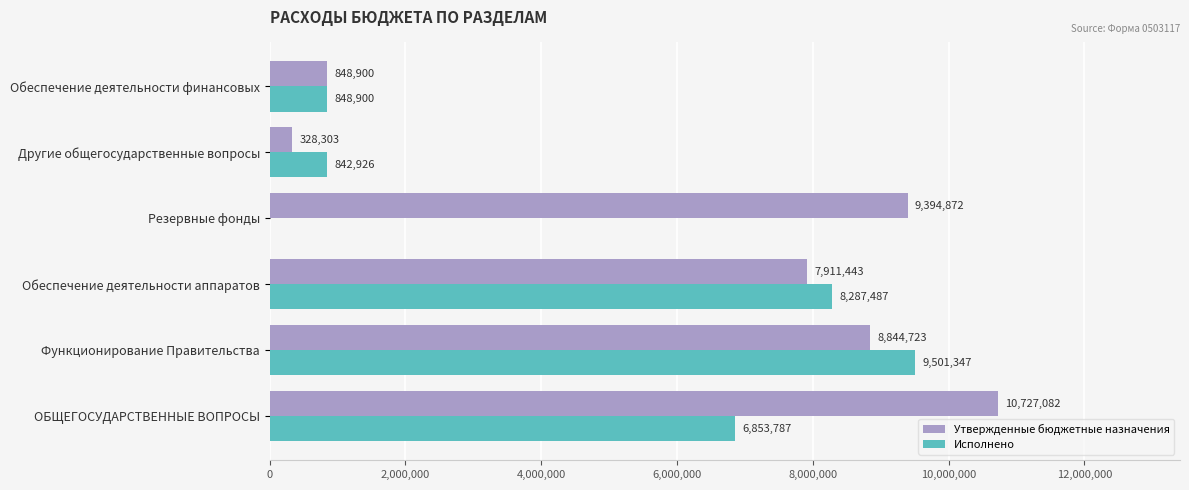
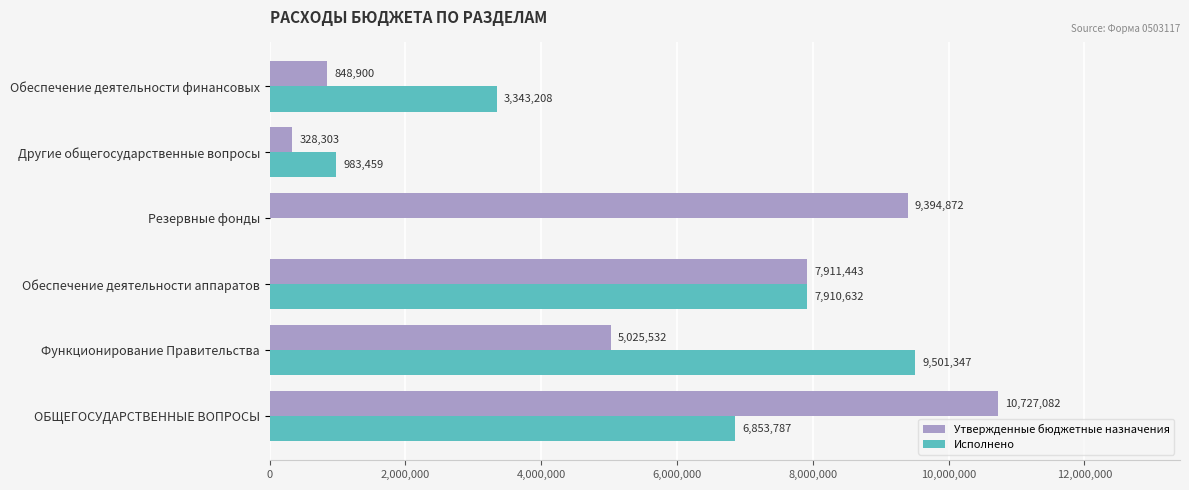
  {
    "Утвержденные бюджетные назначения": {
      "Обеспечение деятельности финансовых": "848,900",
      "Другие общегосударственные вопросы": "328,303",
      "Резервные фонды": "9,394,872",
      "Обеспечение деятельности аппаратов": "7,911,443",
-     "Функционирование Правительства": "8,844,723",
+     "Функционирование Правительства": "5,025,532",
      "ОБЩЕГОСУДАРСТВЕННЫЕ ВОПРОСЫ": "10,727,082"
    },
    "Исполнено": {
-     "Обеспечение деятельности финансовых": "848,900",
-     "Другие общегосударственные вопросы": "842,926",
-     "Обеспечение деятельности аппаратов": "8,287,487",
+     "Обеспечение деятельности финансовых": "3,343,208",
+     "Другие общегосударственные вопросы": "983,459",
+     "Обеспечение деятельности аппаратов": "7,910,632",
      "Функционирование Правительства": "9,501,347",
      "ОБЩЕГОСУДАРСТВЕННЫЕ ВОПРОСЫ": "6,853,787"
    }
  }
